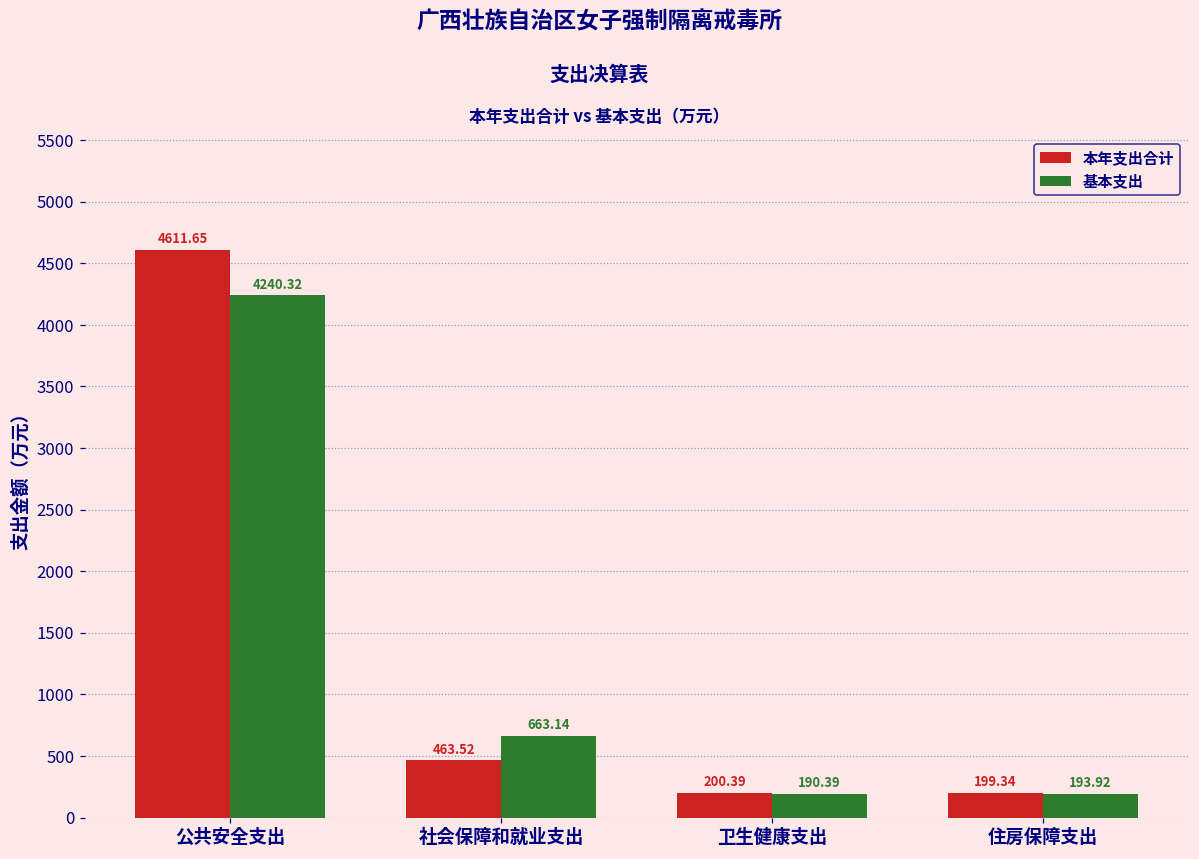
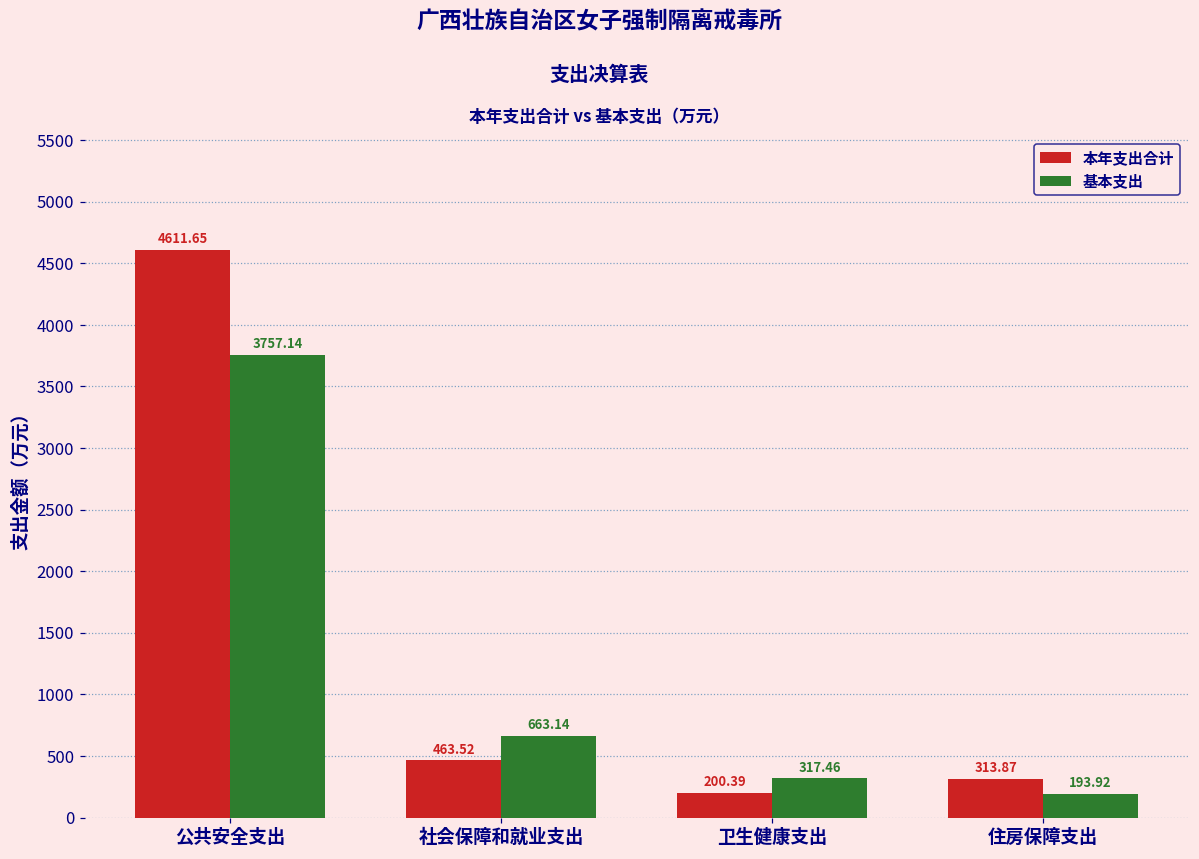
  {
    "本年支出合计": {
      "公共安全支出": 4611.65,
      "社会保障和就业支出": 463.52,
      "卫生健康支出": 200.39,
-     "住房保障支出": 199.34
+     "住房保障支出": 313.87
    },
    "基本支出": {
-     "公共安全支出": 4240.32,
+     "公共安全支出": 3757.14,
      "社会保障和就业支出": 663.14,
-     "卫生健康支出": 190.39,
+     "卫生健康支出": 317.46,
      "住房保障支出": 193.92
    }
  }
